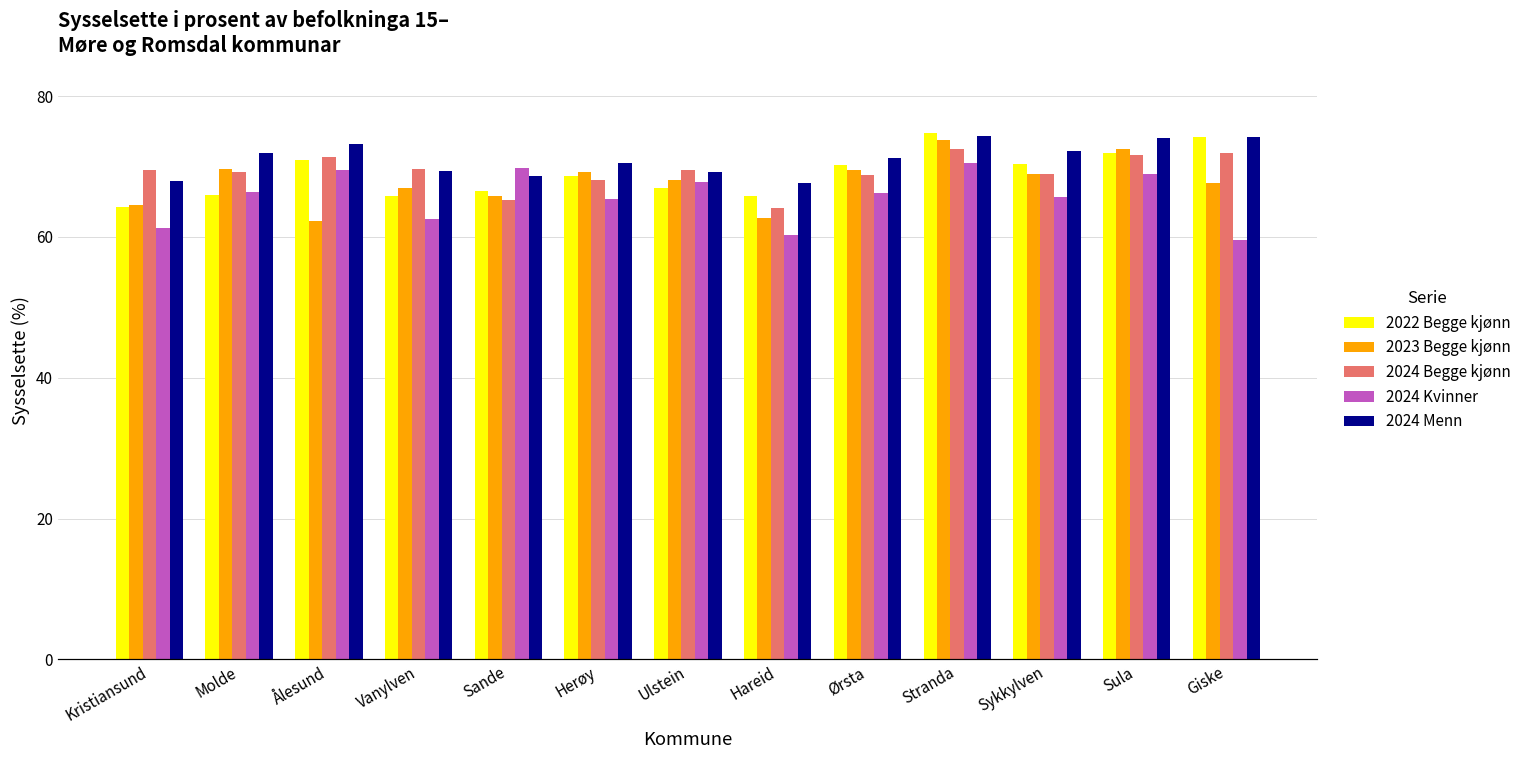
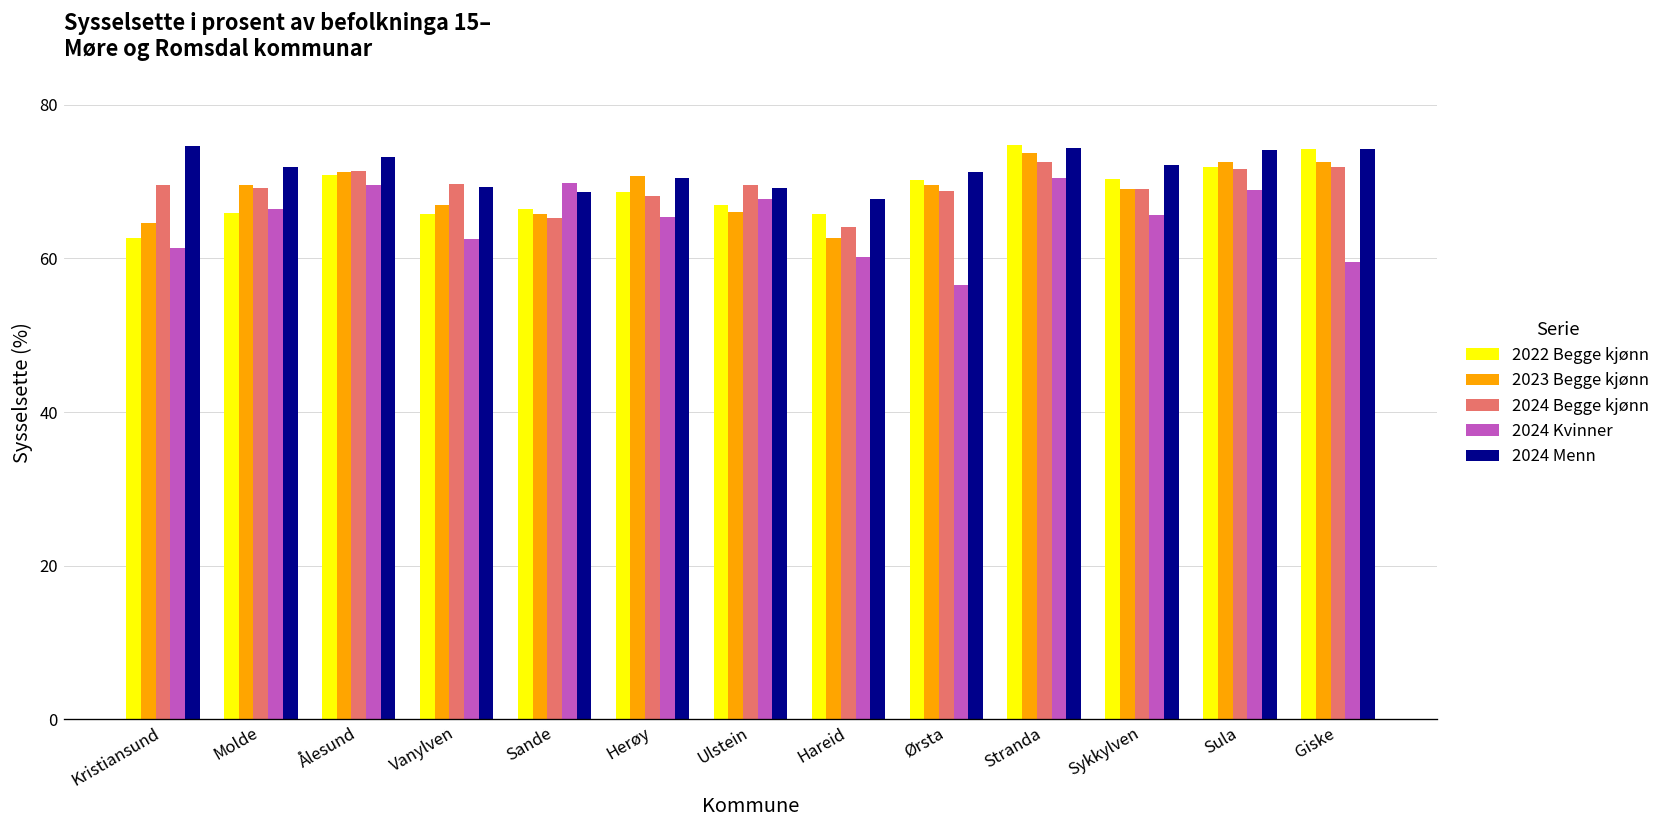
  {
    "2022 Begge kjønn": {
-     "Kristiansund": 64,
+     "Kristiansund": 63,
      "Molde": 66,
      "Ålesund": 71,
      "Vanylven": 66,
      "Sande": 67,
      "Herøy": 69,
      "Ulstein": 67,
      "Hareid": 66,
      "Ørsta": 70,
      "Stranda": 75,
      "Sykkylven": 70,
      "Sula": 72,
      "Giske": 74
    },
    "2023 Begge kjønn": {
      "Kristiansund": 65,
      "Molde": 70,
-     "Ålesund": 62,
+     "Ålesund": 71,
      "Vanylven": 67,
      "Sande": 66,
-     "Herøy": 69,
-     "Ulstein": 68,
+     "Herøy": 71,
+     "Ulstein": 66,
      "Hareid": 63,
      "Ørsta": 70,
      "Stranda": 74,
      "Sykkylven": 69,
      "Sula": 73,
-     "Giske": 68
+     "Giske": 73
    },
    "2024 Begge kjønn": {
      "Kristiansund": 70,
      "Molde": 69,
      "Ålesund": 71,
      "Vanylven": 70,
      "Sande": 65,
      "Herøy": 68,
      "Ulstein": 70,
      "Hareid": 64,
      "Ørsta": 69,
      "Stranda": 73,
      "Sykkylven": 69,
      "Sula": 72,
      "Giske": 72
    },
    "2024 Kvinner": {
      "Kristiansund": 61,
      "Molde": 66,
      "Ålesund": 70,
      "Vanylven": 63,
      "Sande": 70,
      "Herøy": 65,
      "Ulstein": 68,
      "Hareid": 60,
-     "Ørsta": 66,
+     "Ørsta": 57,
      "Stranda": 71,
      "Sykkylven": 66,
      "Sula": 69,
      "Giske": 60
    },
    "2024 Menn": {
-     "Kristiansund": 68,
+     "Kristiansund": 75,
      "Molde": 72,
      "Ålesund": 73,
      "Vanylven": 69,
      "Sande": 69,
      "Herøy": 71,
      "Ulstein": 69,
      "Hareid": 68,
      "Ørsta": 71,
      "Stranda": 74,
      "Sykkylven": 72,
      "Sula": 74,
      "Giske": 74
    }
  }
